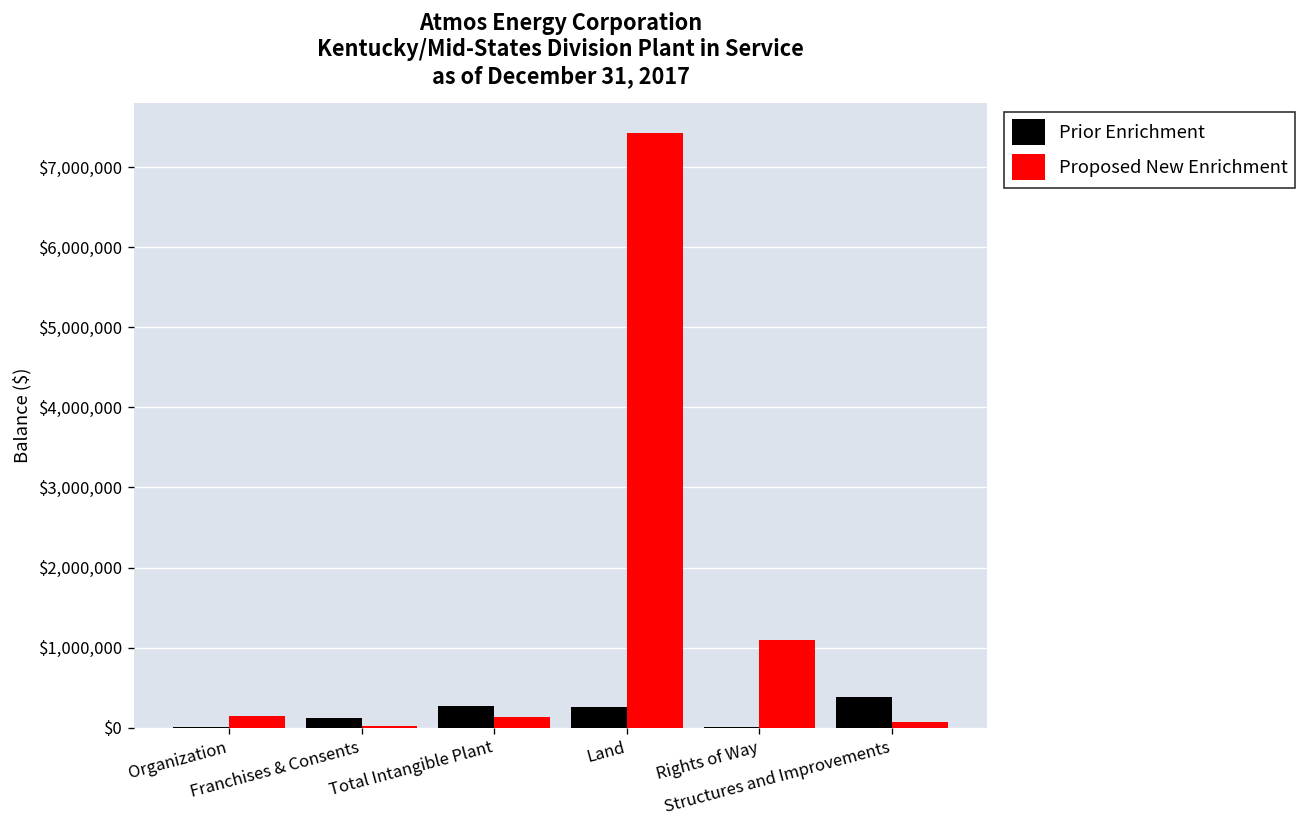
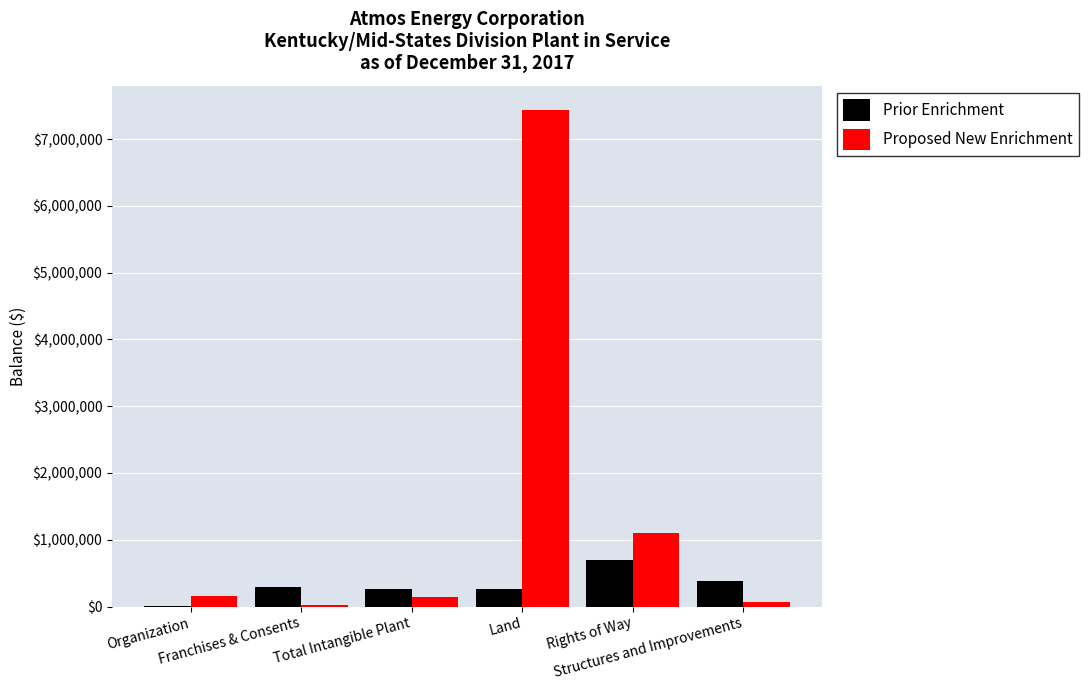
  {
    "Prior Enrichment": {
-     "Franchises & Consents": "$100,000",
+     "Franchises & Consents": "$300,000",
      "Total Intangible Plant": "$300,000",
      "Land": "$300,000",
-     "Rights of Way": "$0",
+     "Rights of Way": "$700,000",
      "Structures and Improvements": "$400,000"
    },
    "Proposed New Enrichment": {
      "Organization": "$200,000",
      "Total Intangible Plant": "$100,000",
      "Land": "$7,400,000",
      "Rights of Way": "$1,100,000",
      "Structures and Improvements": "$100,000"
    }
  }
